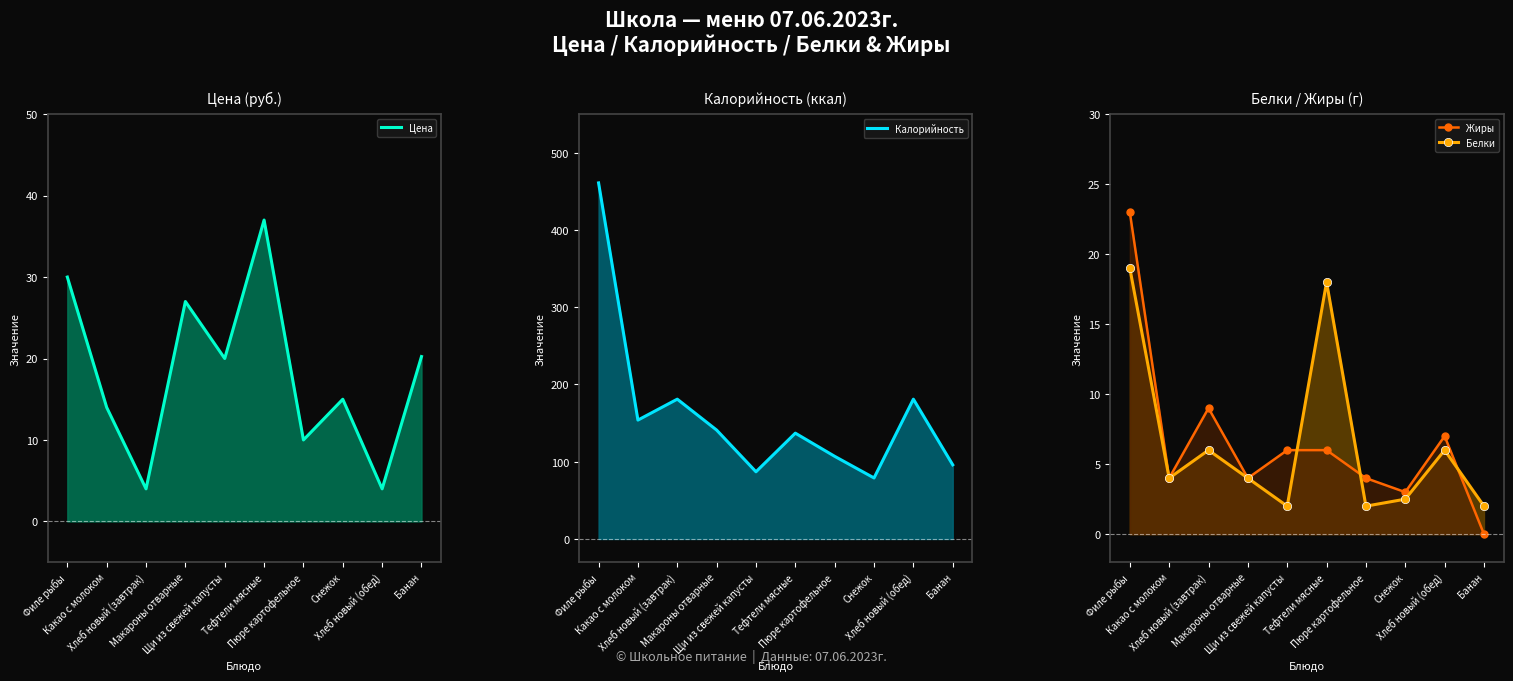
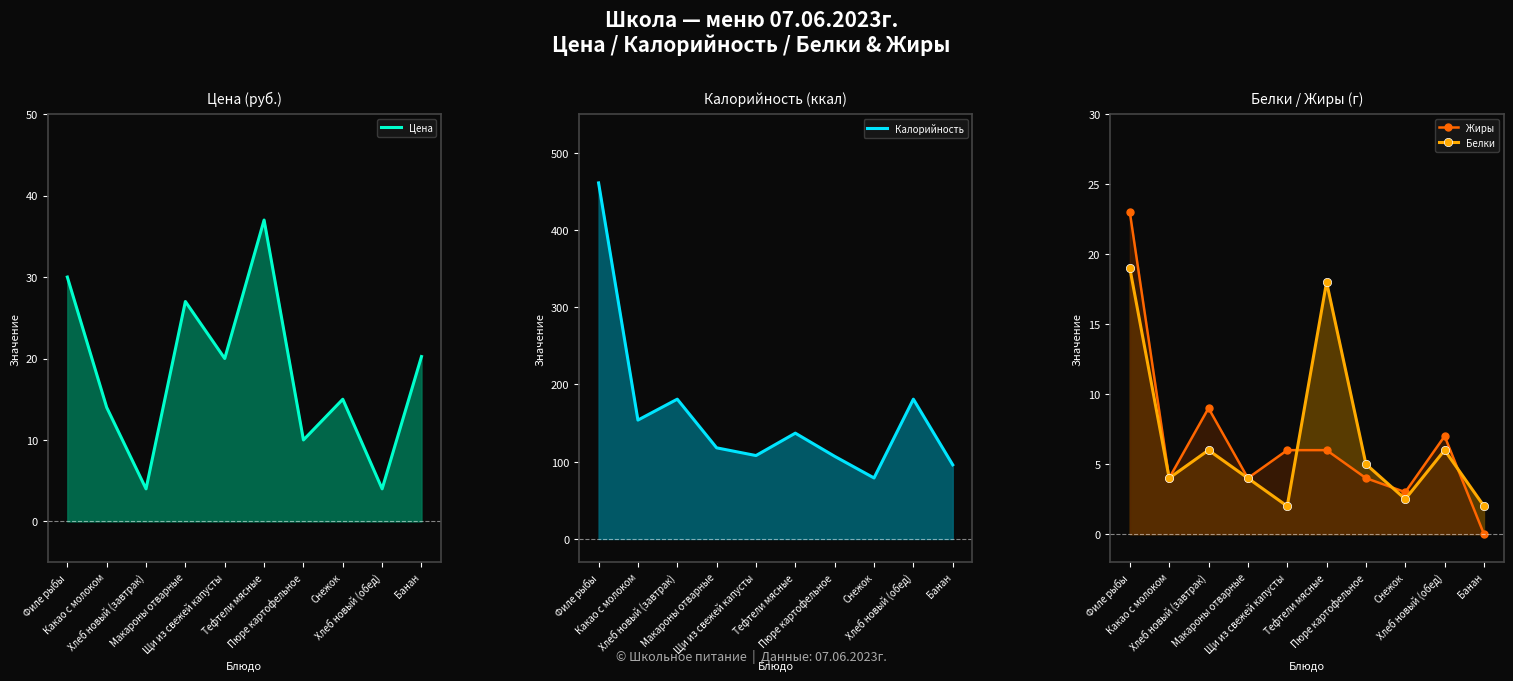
  {
    "Цена (руб.)": {
      "Филе рыбы": 30,
      "Какао с молоком": 14,
      "Хлеб новый (завтрак)": 4,
      "Макароны отварные": 27,
      "Щи из свежей капусты": 20,
      "Тефтели мясные": 37,
      "Пюре картофельное": 10,
      "Снежок": 15,
      "Хлеб новый (обед)": 4,
      "Банан": 20
    },
    "Калорийность (ккал)": {
      "Филе рыбы": 460,
      "Какао с молоком": 150,
      "Хлеб новый (завтрак)": 180,
-     "Макароны отварные": 140,
-     "Щи из свежей капусты": 90,
+     "Макароны отварные": 120,
+     "Щи из свежей капусты": 110,
      "Тефтели мясные": 140,
      "Пюре картофельное": 110,
      "Снежок": 80,
      "Хлеб новый (обед)": 180,
      "Банан": 100
    },
    "Белки / Жиры (г)": {
      "Жиры": {
        "Филе рыбы": 23,
        "Хлеб новый (завтрак)": 9,
        "Щи из свежей капусты": 6,
        "Тефтели мясные": 6,
        "Пюре картофельное": 4,
        "Снежок": 3,
        "Хлеб новый (обед)": 7,
        "Банан": 0
      },
      "Белки": {
        "Филе рыбы": 19,
        "Хлеб новый (завтрак)": 6,
        "Щи из свежей капусты": 2,
        "Тефтели мясные": 18,
-       "Пюре картофельное": 2,
+       "Пюре картофельное": 5,
        "Снежок": 2.5,
        "Хлеб новый (обед)": 6,
        "Банан": 2
      }
    }
  }
